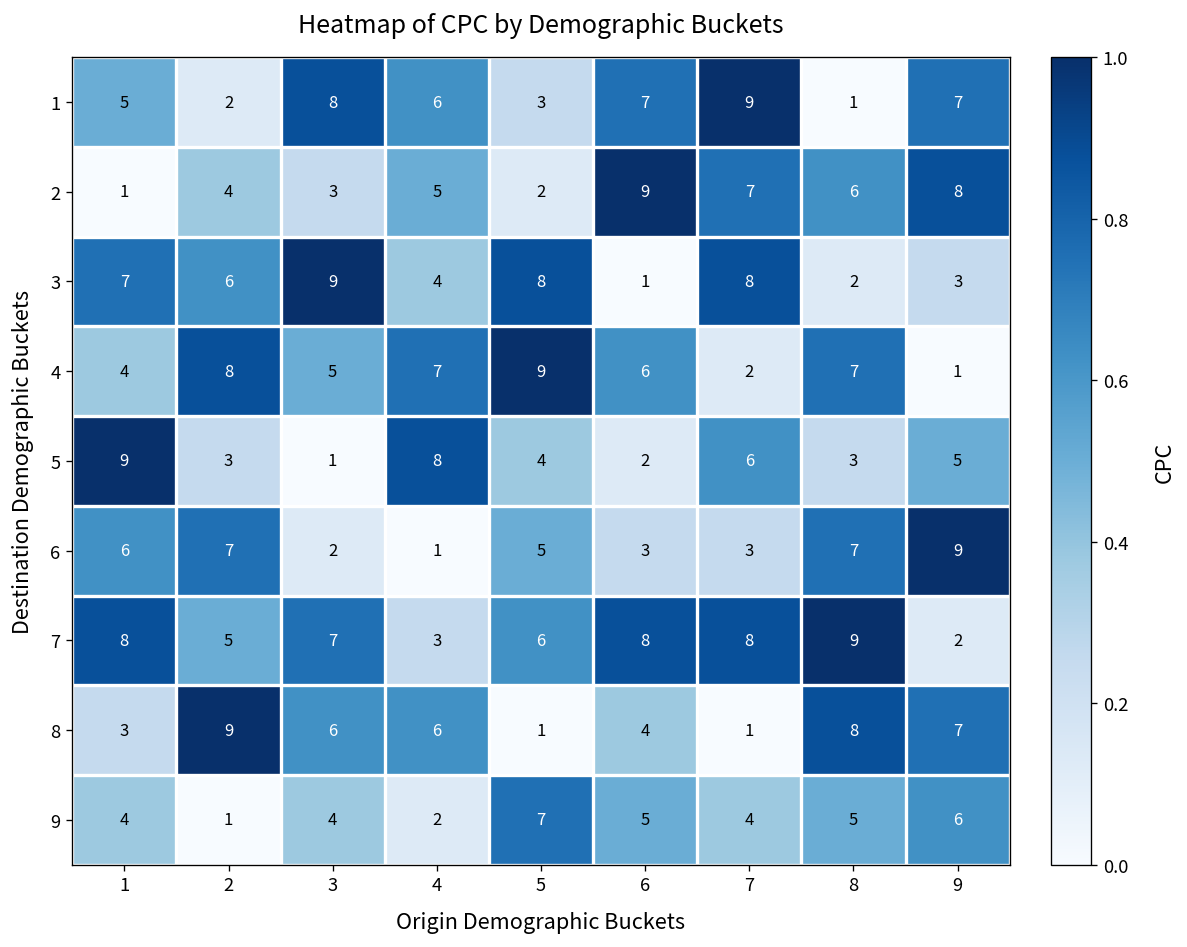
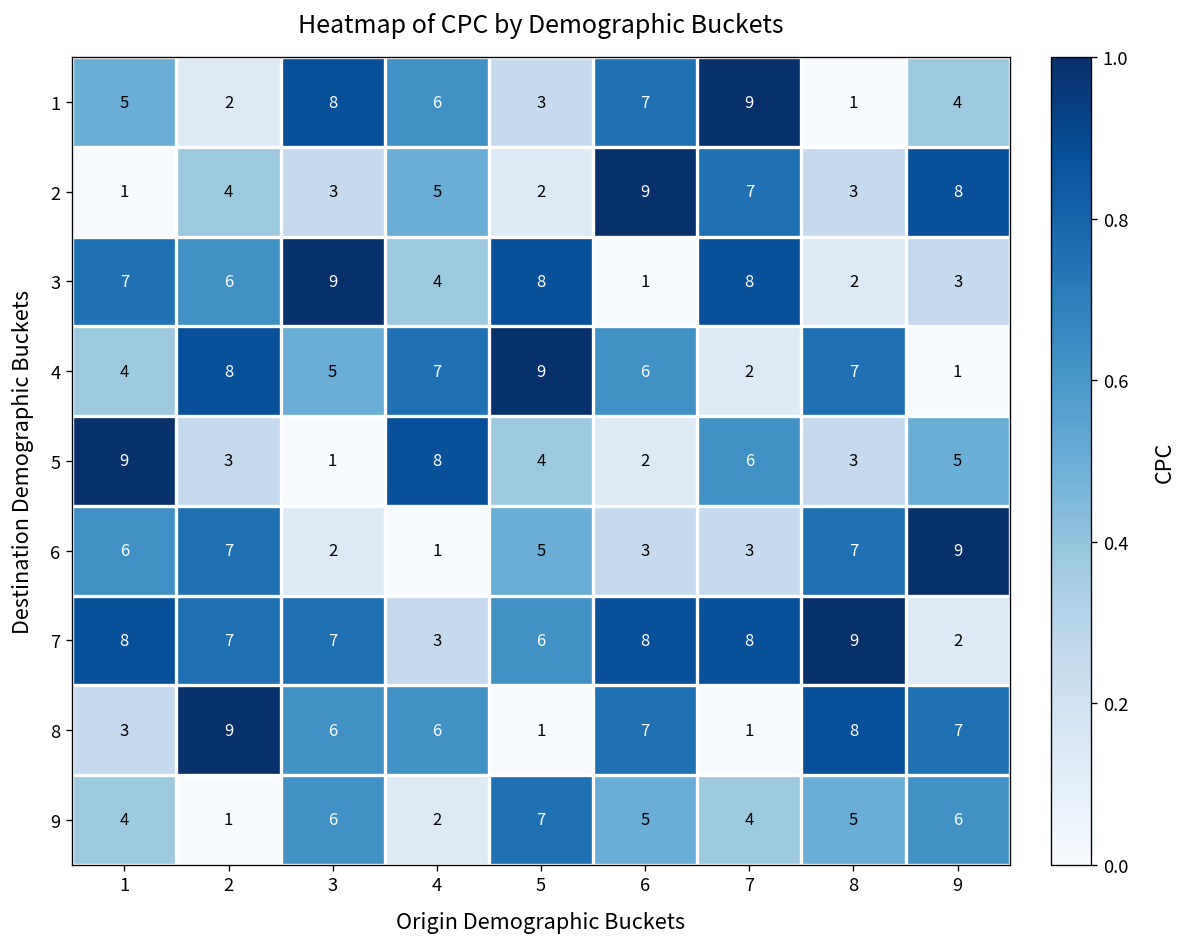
  {
    "1": {
      "1": 5,
      "2": 2,
      "3": 8,
      "4": 6,
      "5": 3,
      "6": 7,
      "7": 9,
      "8": 1,
-     "9": 7
+     "9": 4
    },
    "2": {
      "1": 1,
      "2": 4,
      "3": 3,
      "4": 5,
      "5": 2,
      "6": 9,
      "7": 7,
-     "8": 6,
+     "8": 3,
      "9": 8
    },
    "3": {
      "1": 7,
      "2": 6,
      "3": 9,
      "4": 4,
      "5": 8,
      "6": 1,
      "7": 8,
      "8": 2,
      "9": 3
    },
    "4": {
      "1": 4,
      "2": 8,
      "3": 5,
      "4": 7,
      "5": 9,
      "6": 6,
      "7": 2,
      "8": 7,
      "9": 1
    },
    "5": {
      "1": 9,
      "2": 3,
      "3": 1,
      "4": 8,
      "5": 4,
      "6": 2,
      "7": 6,
      "8": 3,
      "9": 5
    },
    "6": {
      "1": 6,
      "2": 7,
      "3": 2,
      "4": 1,
      "5": 5,
      "6": 3,
      "7": 3,
      "8": 7,
      "9": 9
    },
    "7": {
      "1": 8,
-     "2": 5,
+     "2": 7,
      "3": 7,
      "4": 3,
      "5": 6,
      "6": 8,
      "7": 8,
      "8": 9,
      "9": 2
    },
    "8": {
      "1": 3,
      "2": 9,
      "3": 6,
      "4": 6,
      "5": 1,
-     "6": 4,
+     "6": 7,
      "7": 1,
      "8": 8,
      "9": 7
    },
    "9": {
      "1": 4,
      "2": 1,
-     "3": 4,
+     "3": 6,
      "4": 2,
      "5": 7,
      "6": 5,
      "7": 4,
      "8": 5,
      "9": 6
    }
  }
